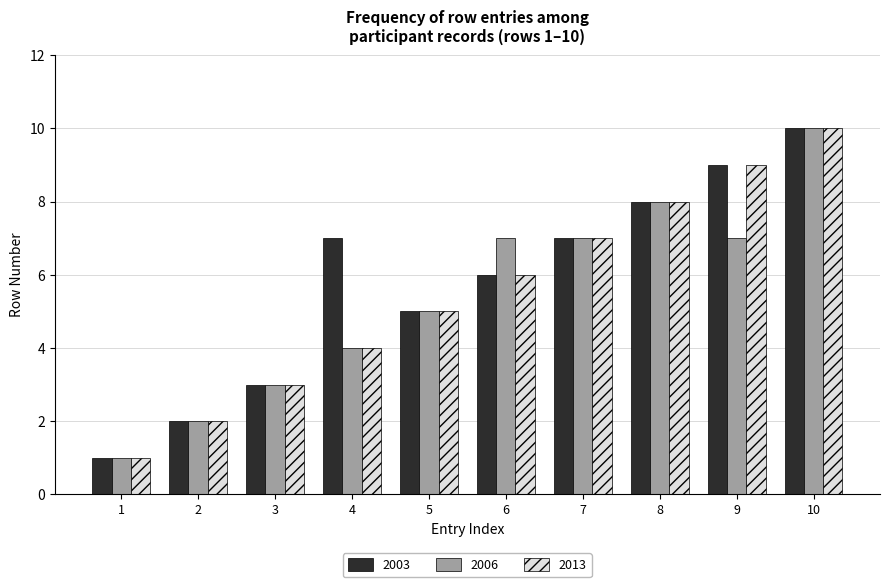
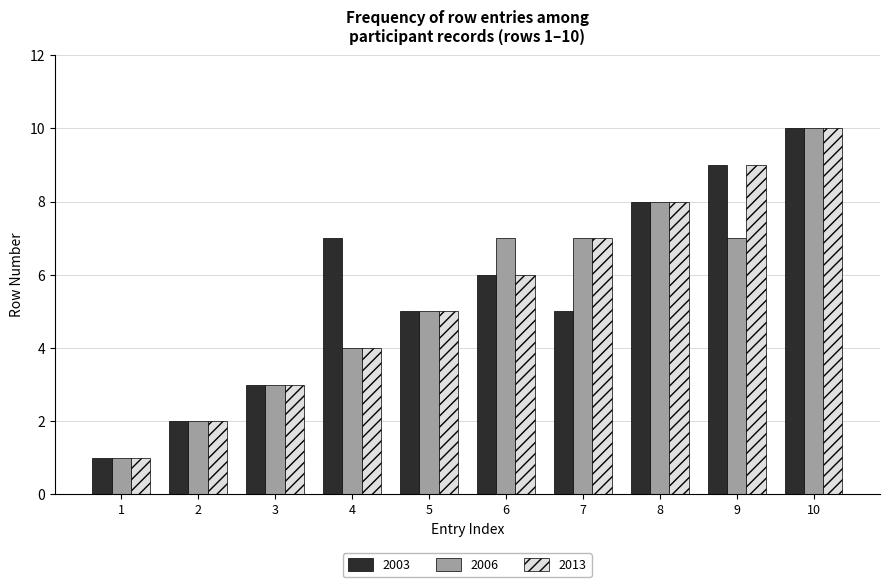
  {
    "2003": {
      "1": 1,
      "2": 2,
      "3": 3,
      "4": 7,
      "5": 5,
      "6": 6,
-     "7": 7,
+     "7": 5,
      "8": 8,
      "9": 9,
      "10": 10
    },
    "2006": {
      "1": 1,
      "2": 2,
      "3": 3,
      "4": 4,
      "5": 5,
      "6": 7,
      "7": 7,
      "8": 8,
      "9": 7,
      "10": 10
    },
    "2013": {
      "1": 1,
      "2": 2,
      "3": 3,
      "4": 4,
      "5": 5,
      "6": 6,
      "7": 7,
      "8": 8,
      "9": 9,
      "10": 10
    }
  }
